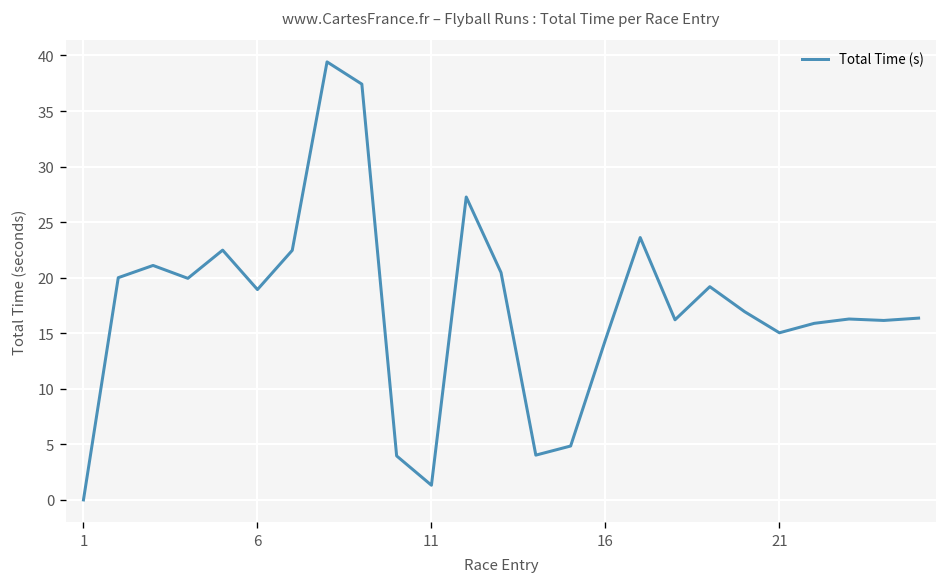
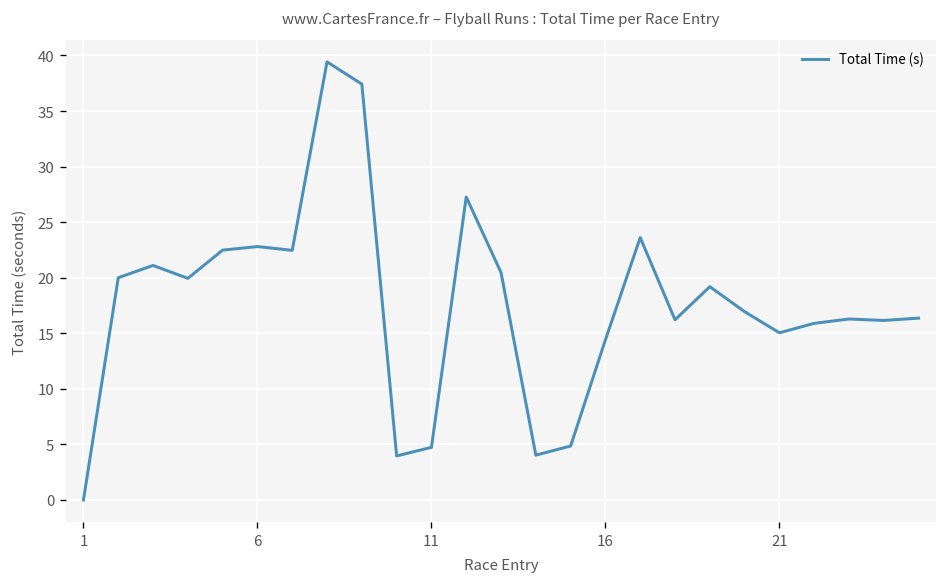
  {
    "1": 0,
-   "6": 19,
-   "11": 1,
+   "6": 23,
+   "11": 5,
    "16": 14,
    "21": 15
  }
